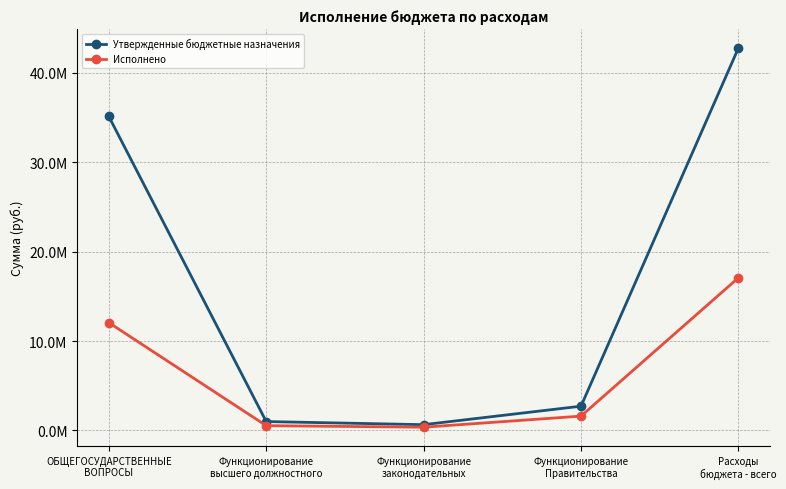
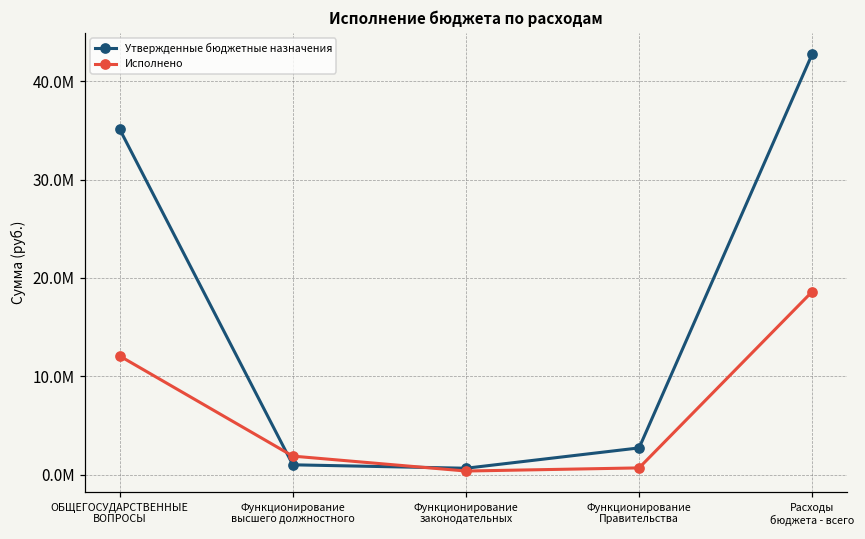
  {
    "Утвержденные бюджетные назначения": {
      "ОБЩЕГОСУДАРСТВЕННЫЕ ВОПРОСЫ": 35000000,
      "Функционирование высшего должностного": 1000000,
      "Функционирование Правительства": 3000000,
      "Расходы бюджета - всего": 43000000
    },
    "Исполнено": {
      "ОБЩЕГОСУДАРСТВЕННЫЕ ВОПРОСЫ": 12000000,
-     "Функционирование высшего должностного": 1000000,
-     "Функционирование Правительства": 2000000,
-     "Расходы бюджета - всего": 17000000
+     "Функционирование высшего должностного": 2000000,
+     "Функционирование Правительства": 1000000,
+     "Расходы бюджета - всего": 19000000
    }
  }
